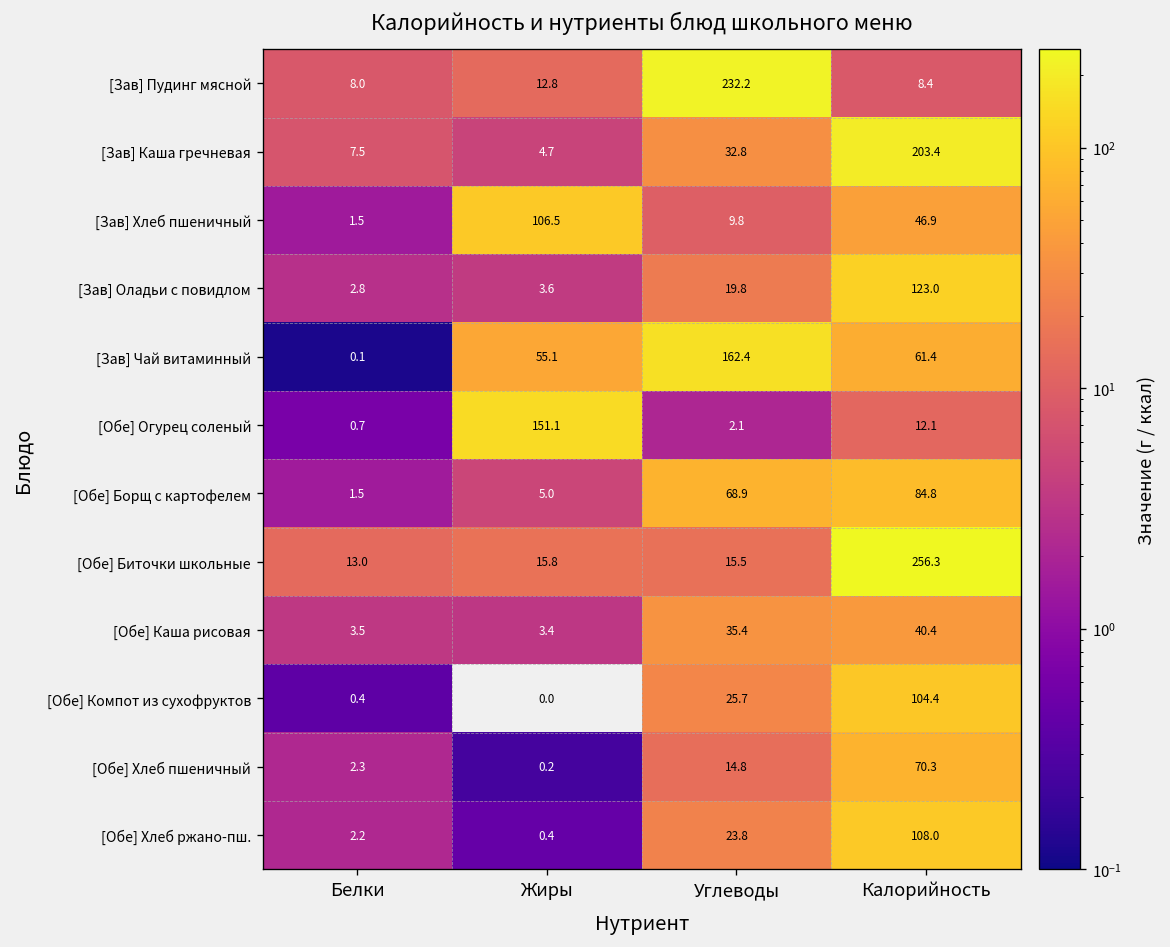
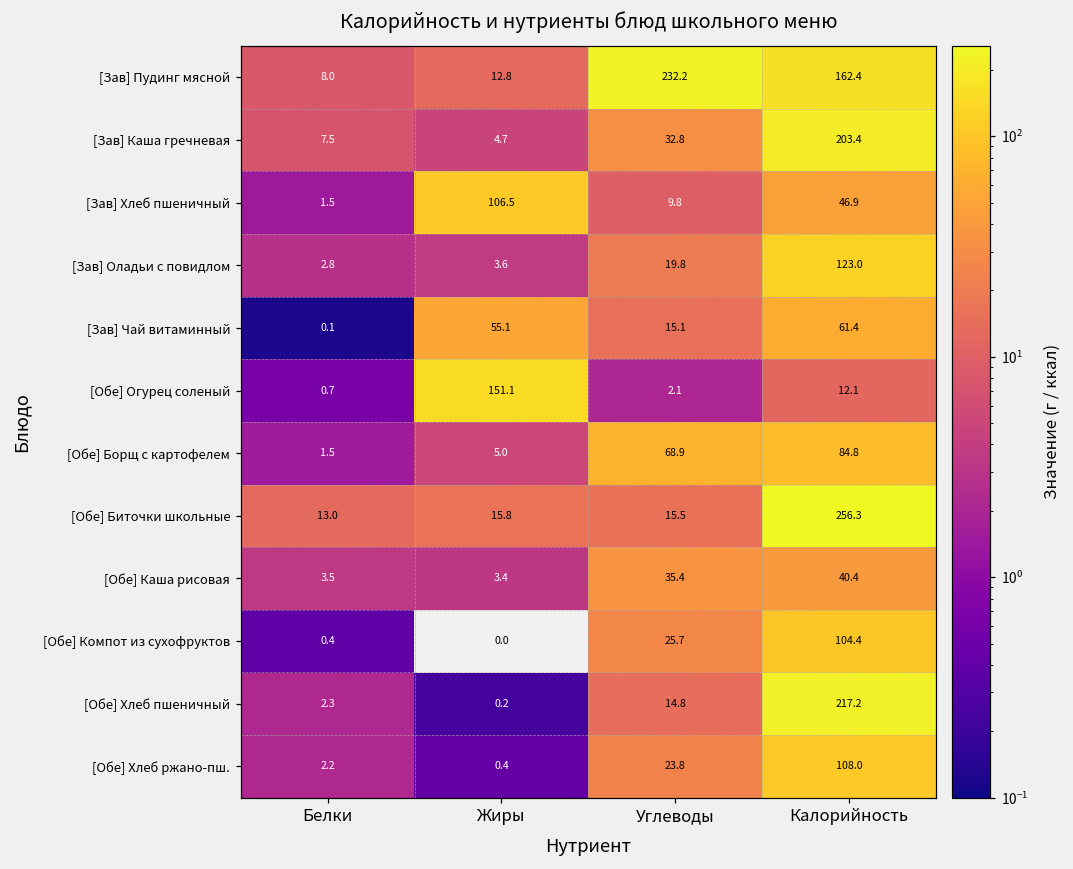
  {
    "[Зав] Пудинг мясной": {
      "Белки": 8.0,
      "Жиры": 12.8,
      "Углеводы": 232.2,
-     "Калорийность": 8.4
+     "Калорийность": 162.4
    },
    "[Зав] Каша гречневая": {
      "Белки": 7.5,
      "Жиры": 4.7,
      "Углеводы": 32.8,
      "Калорийность": 203.4
    },
    "[Зав] Хлеб пшеничный": {
      "Белки": 1.5,
      "Жиры": 106.5,
      "Углеводы": 9.8,
      "Калорийность": 46.9
    },
    "[Зав] Оладьи с повидлом": {
      "Белки": 2.8,
      "Жиры": 3.6,
      "Углеводы": 19.8,
      "Калорийность": 123.0
    },
    "[Зав] Чай витаминный": {
      "Белки": 0.1,
      "Жиры": 55.1,
-     "Углеводы": 162.4,
+     "Углеводы": 15.1,
      "Калорийность": 61.4
    },
    "[Обе] Огурец соленый": {
      "Белки": 0.7,
      "Жиры": 151.1,
      "Углеводы": 2.1,
      "Калорийность": 12.1
    },
    "[Обе] Борщ с картофелем": {
      "Белки": 1.5,
      "Жиры": 5.0,
      "Углеводы": 68.9,
      "Калорийность": 84.8
    },
    "[Обе] Биточки школьные": {
      "Белки": 13.0,
      "Жиры": 15.8,
      "Углеводы": 15.5,
      "Калорийность": 256.3
    },
    "[Обе] Каша рисовая": {
      "Белки": 3.5,
      "Жиры": 3.4,
      "Углеводы": 35.4,
      "Калорийность": 40.4
    },
    "[Обе] Компот из сухофруктов": {
      "Белки": 0.4,
      "Жиры": 0.0,
      "Углеводы": 25.7,
      "Калорийность": 104.4
    },
    "[Обе] Хлеб пшеничный": {
      "Белки": 2.3,
      "Жиры": 0.2,
      "Углеводы": 14.8,
-     "Калорийность": 70.3
+     "Калорийность": 217.2
    },
    "[Обе] Хлеб ржано-пш.": {
      "Белки": 2.2,
      "Жиры": 0.4,
      "Углеводы": 23.8,
      "Калорийность": 108.0
    }
  }
